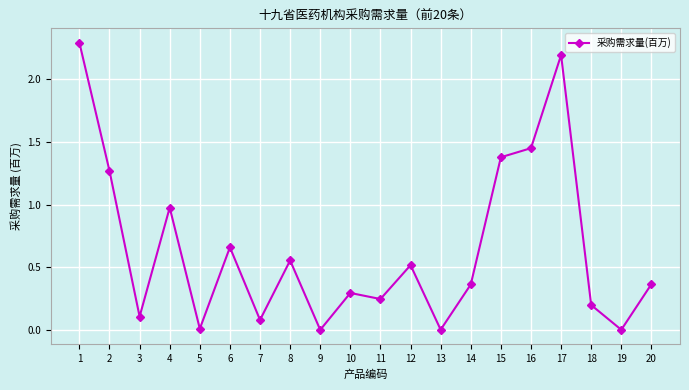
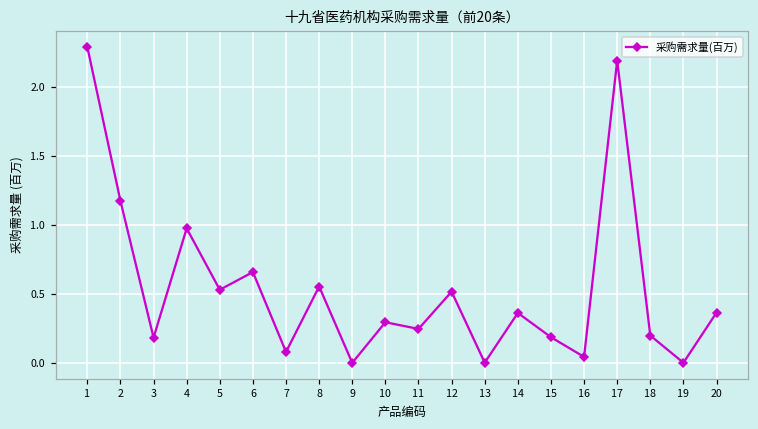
  {
    "1": 2.29,
-   "2": 1.27,
-   "3": 0.11,
+   "2": 1.18,
+   "3": 0.19,
    "4": 0.98,
-   "5": 0.01,
+   "5": 0.53,
    "6": 0.66,
    "7": 0.08,
    "8": 0.56,
    "9": 0.00,
    "10": 0.30,
    "11": 0.25,
    "12": 0.52,
    "13": 0.00,
    "14": 0.36,
-   "15": 1.38,
-   "16": 1.45,
+   "15": 0.19,
+   "16": 0.05,
    "17": 2.19,
    "18": 0.20,
    "19": 0.00,
    "20": 0.37
  }
